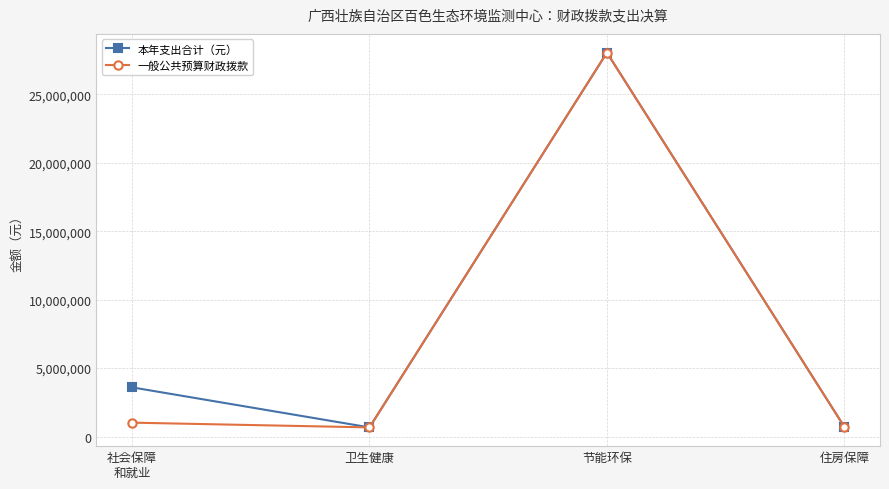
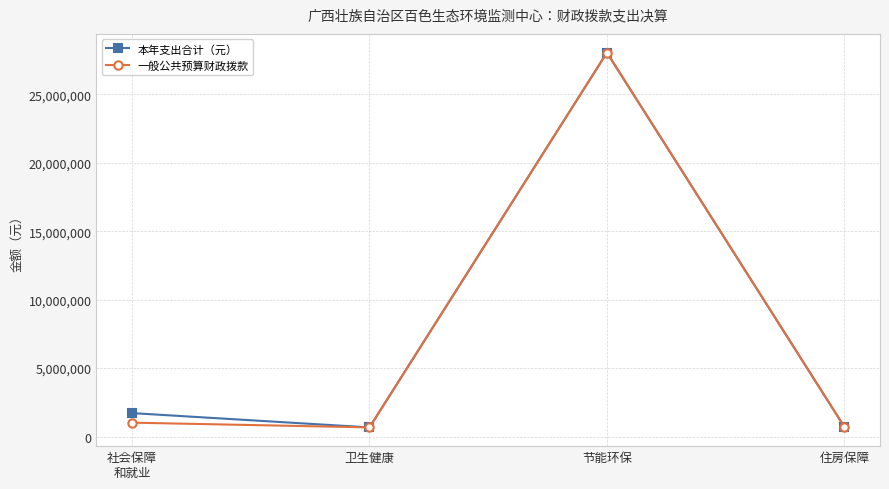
  {
    "本年支出合计（元）": {
-     "社会保障 和就业": "3,600,000"
+     "社会保障 和就业": "1,700,000"
    },
    "一般公共预算财政拨款": {
      "社会保障 和就业": "1,000,000"
    }
  }
